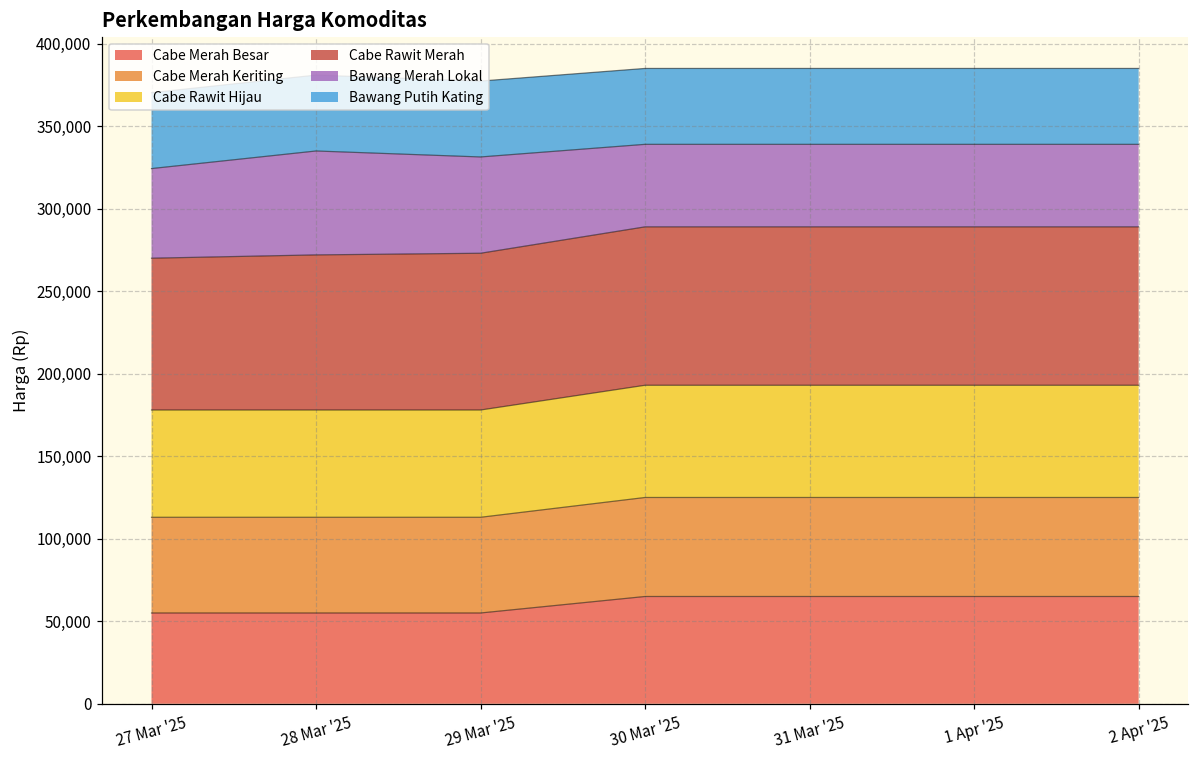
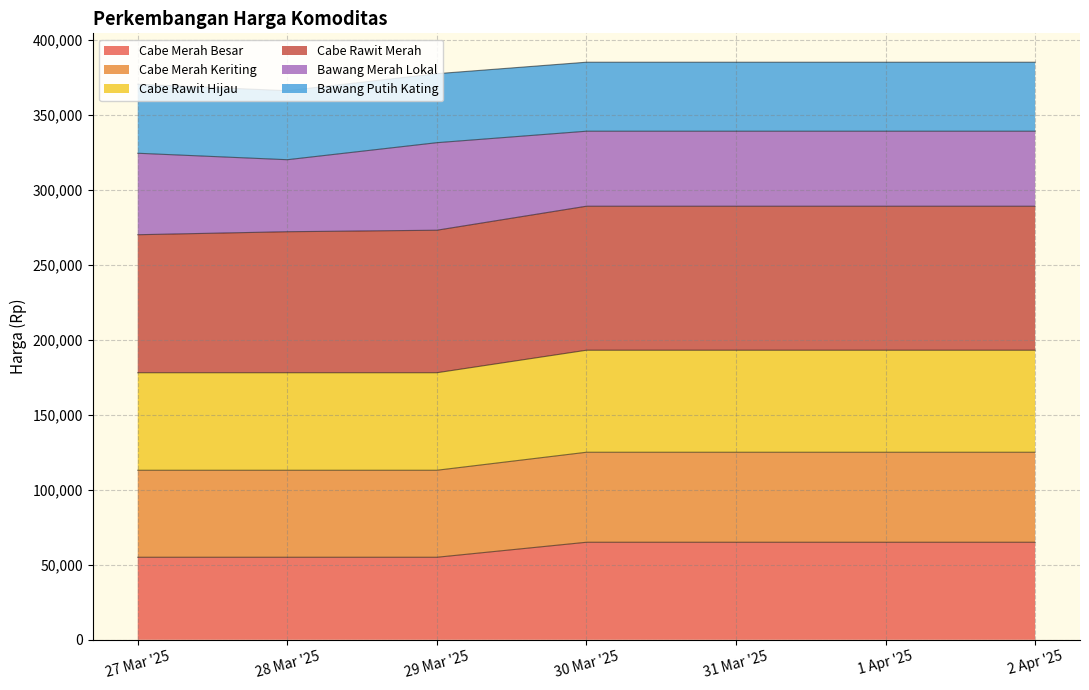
  {
    "Cabe Rawit Hijau": {
      "27 Mar '25": "65,000",
      "28 Mar '25": "65,000",
      "29 Mar '25": "65,000",
      "30 Mar '25": "68,000",
      "31 Mar '25": "68,000",
      "1 Apr '25": "68,000",
      "2 Apr '25": "68,000"
    },
    "Bawang Merah Lokal": {
      "27 Mar '25": "54,000",
-     "28 Mar '25": "63,000",
+     "28 Mar '25": "48,000",
      "29 Mar '25": "58,000",
      "30 Mar '25": "50,000",
      "31 Mar '25": "50,000",
      "1 Apr '25": "50,000",
      "2 Apr '25": "50,000"
    },
    "Bawang Putih Kating": {
      "30 Mar '25": "46,000",
      "31 Mar '25": "46,000",
      "1 Apr '25": "46,000",
      "2 Apr '25": "46,000"
    }
  }
